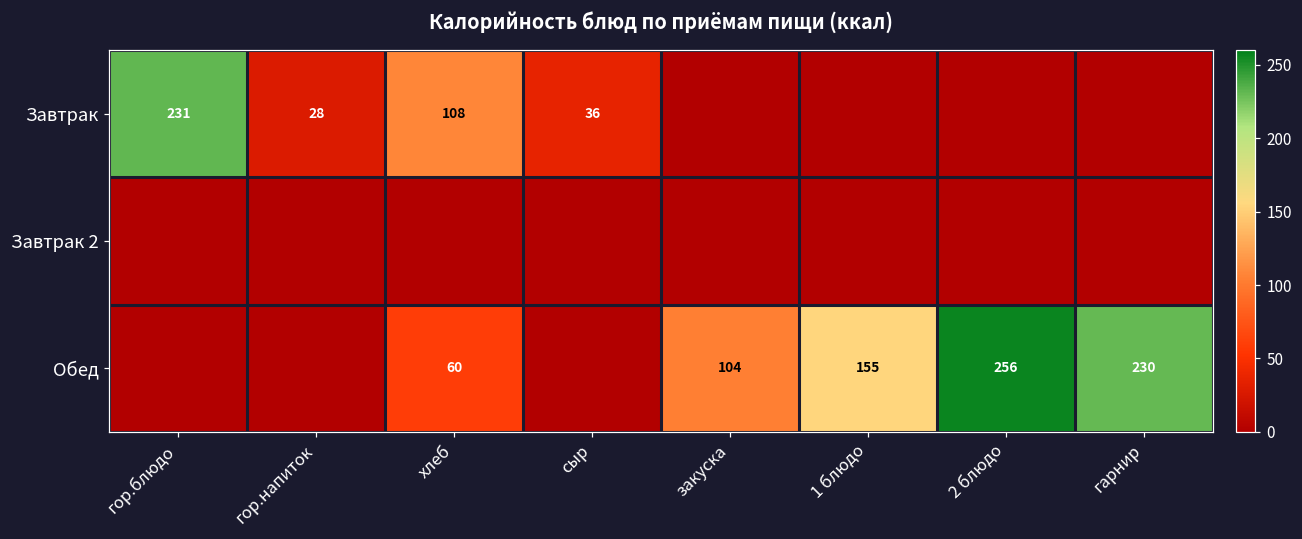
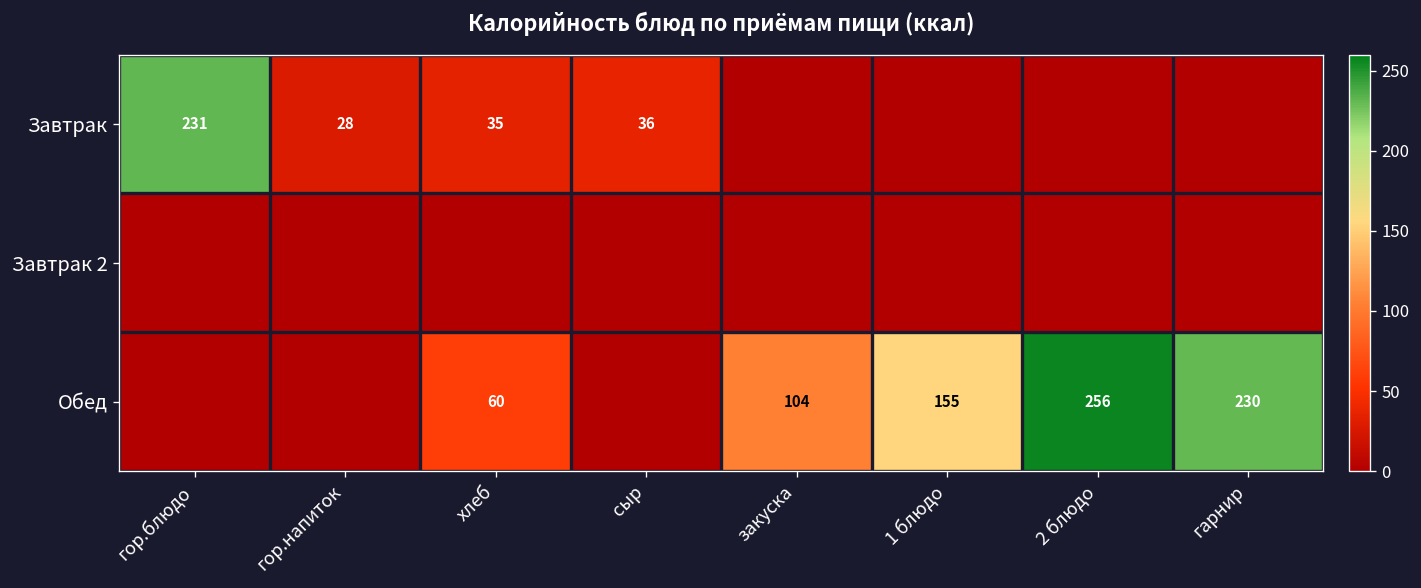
  {
    "Завтрак": {
      "гор.блюдо": 231,
      "гор.напиток": 28,
-     "хлеб": 108,
+     "хлеб": 35,
      "сыр": 36
    },
    "Обед": {
      "хлеб": 60,
      "закуска": 104,
      "1 блюдо": 155,
      "2 блюдо": 256,
      "гарнир": 230
    }
  }
